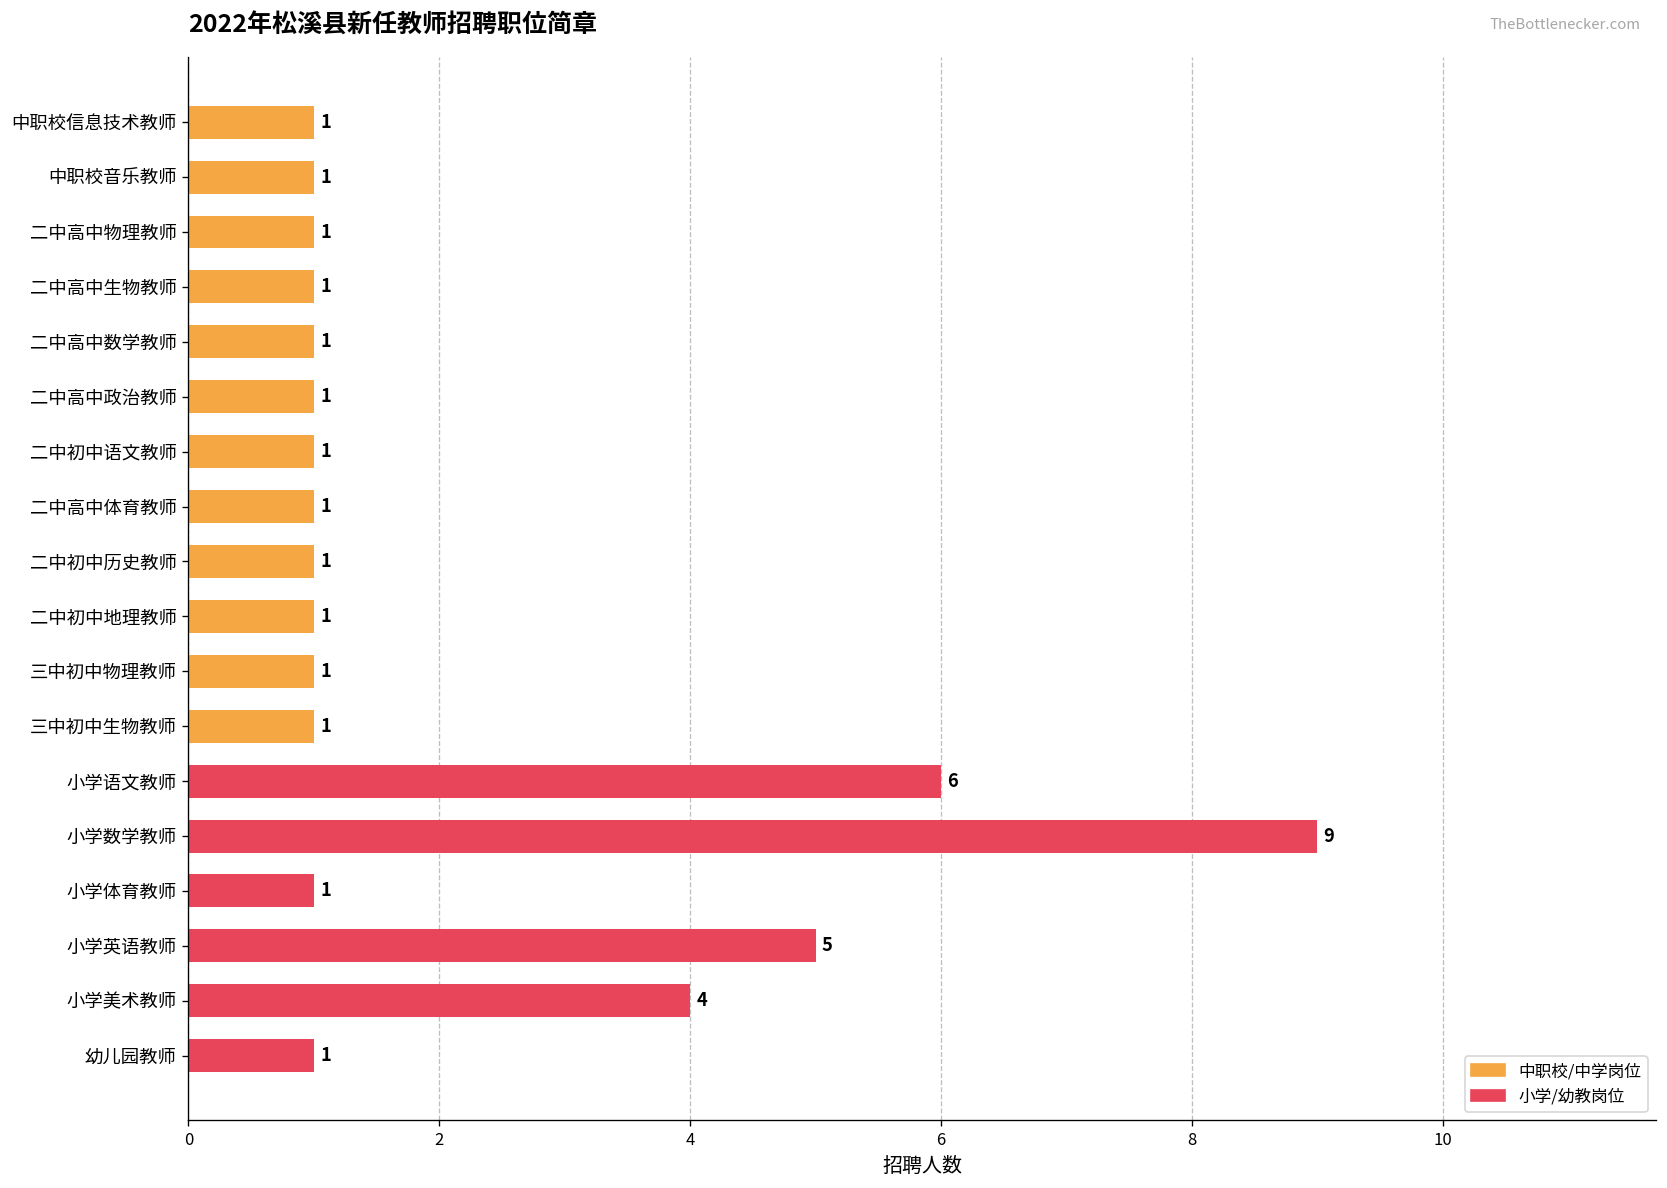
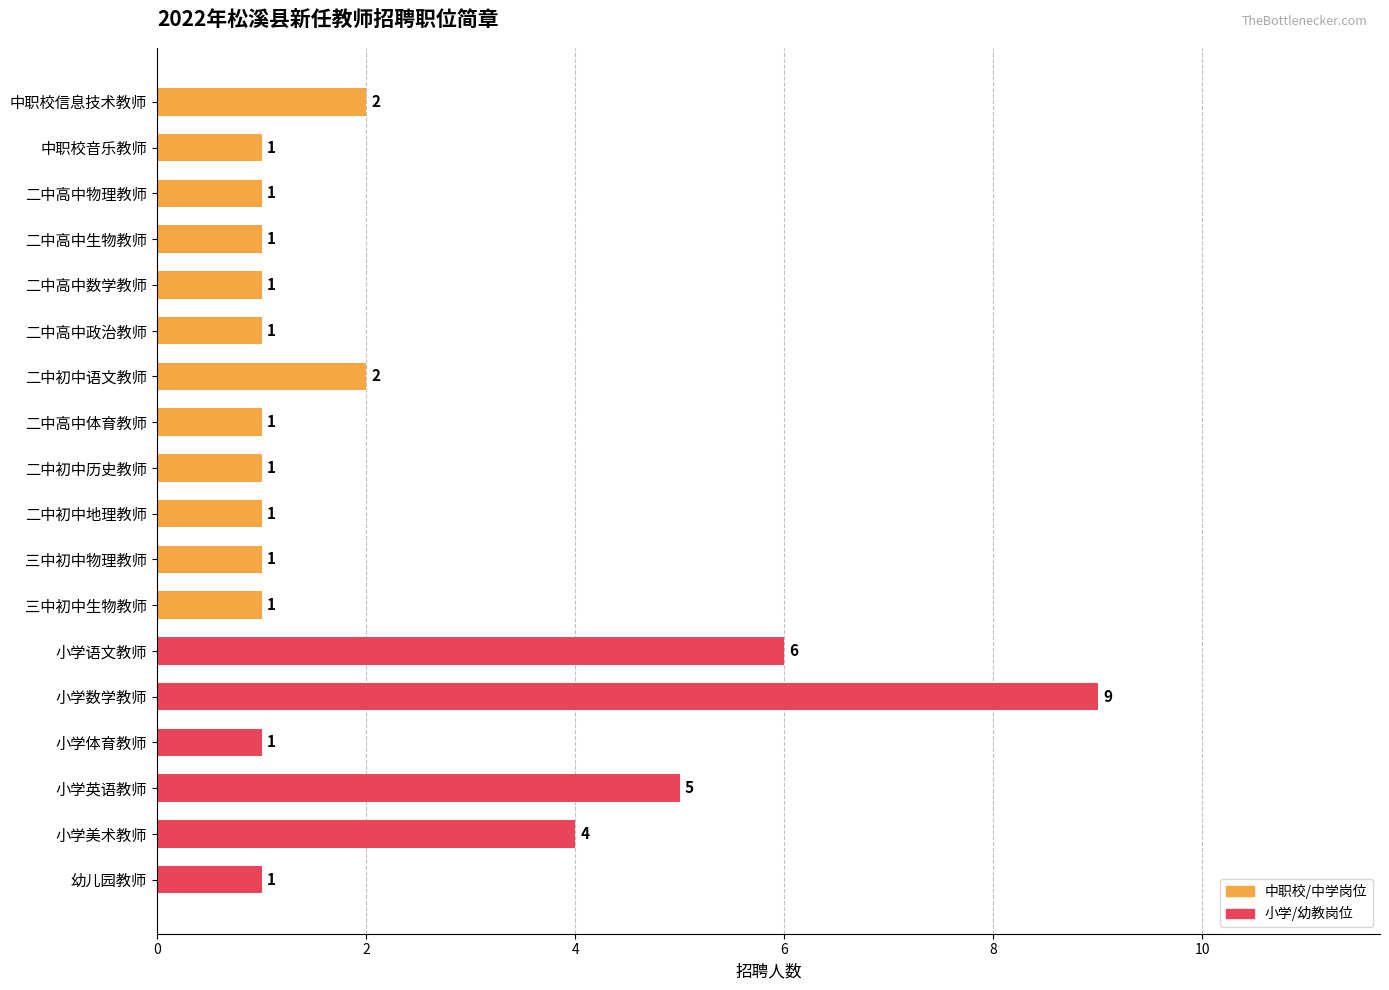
  {
-   "中职校信息技术教师": 1,
+   "中职校信息技术教师": 2,
    "中职校音乐教师": 1,
    "二中高中物理教师": 1,
    "二中高中生物教师": 1,
    "二中高中数学教师": 1,
    "二中高中政治教师": 1,
-   "二中初中语文教师": 1,
+   "二中初中语文教师": 2,
    "二中高中体育教师": 1,
    "二中初中历史教师": 1,
    "二中初中地理教师": 1,
    "三中初中物理教师": 1,
    "三中初中生物教师": 1,
    "小学语文教师": 6,
    "小学数学教师": 9,
    "小学体育教师": 1,
    "小学英语教师": 5,
    "小学美术教师": 4,
    "幼儿园教师": 1
  }
